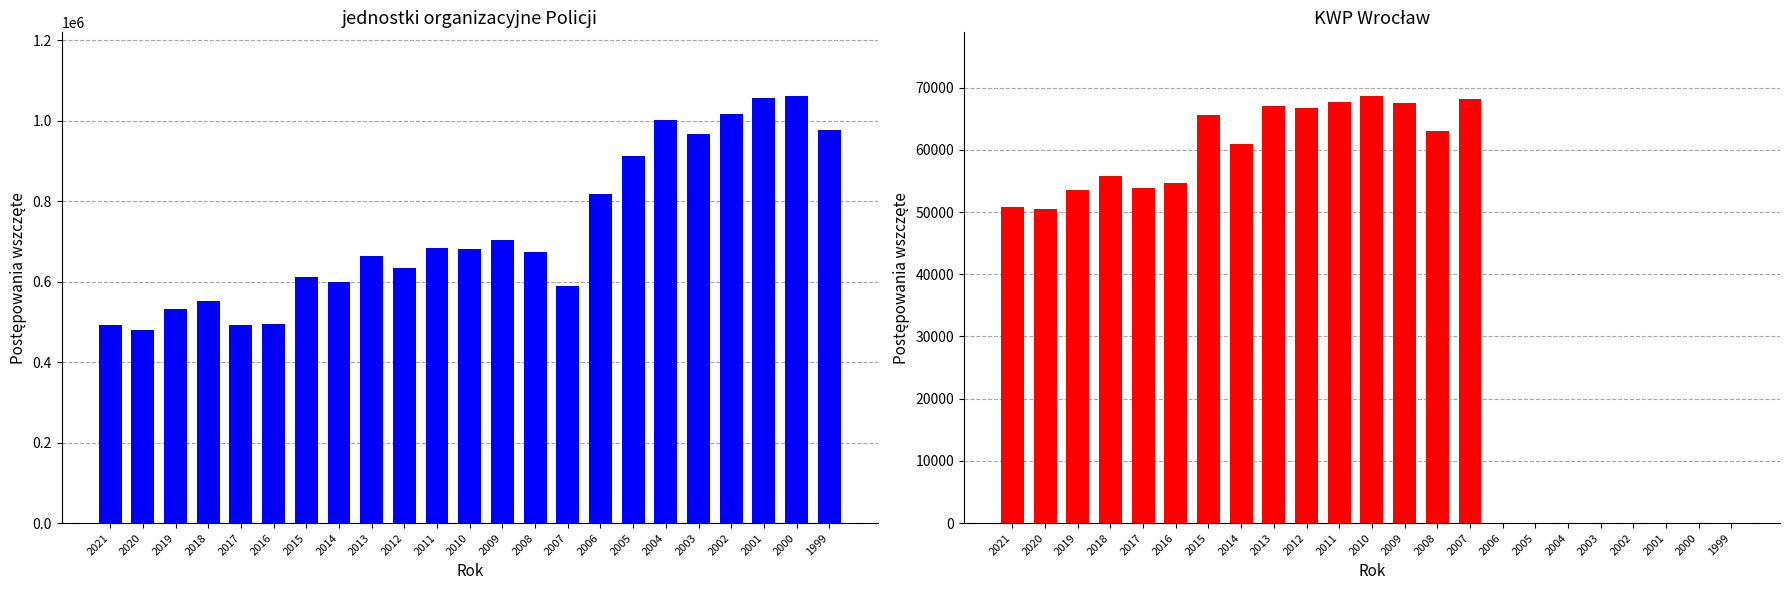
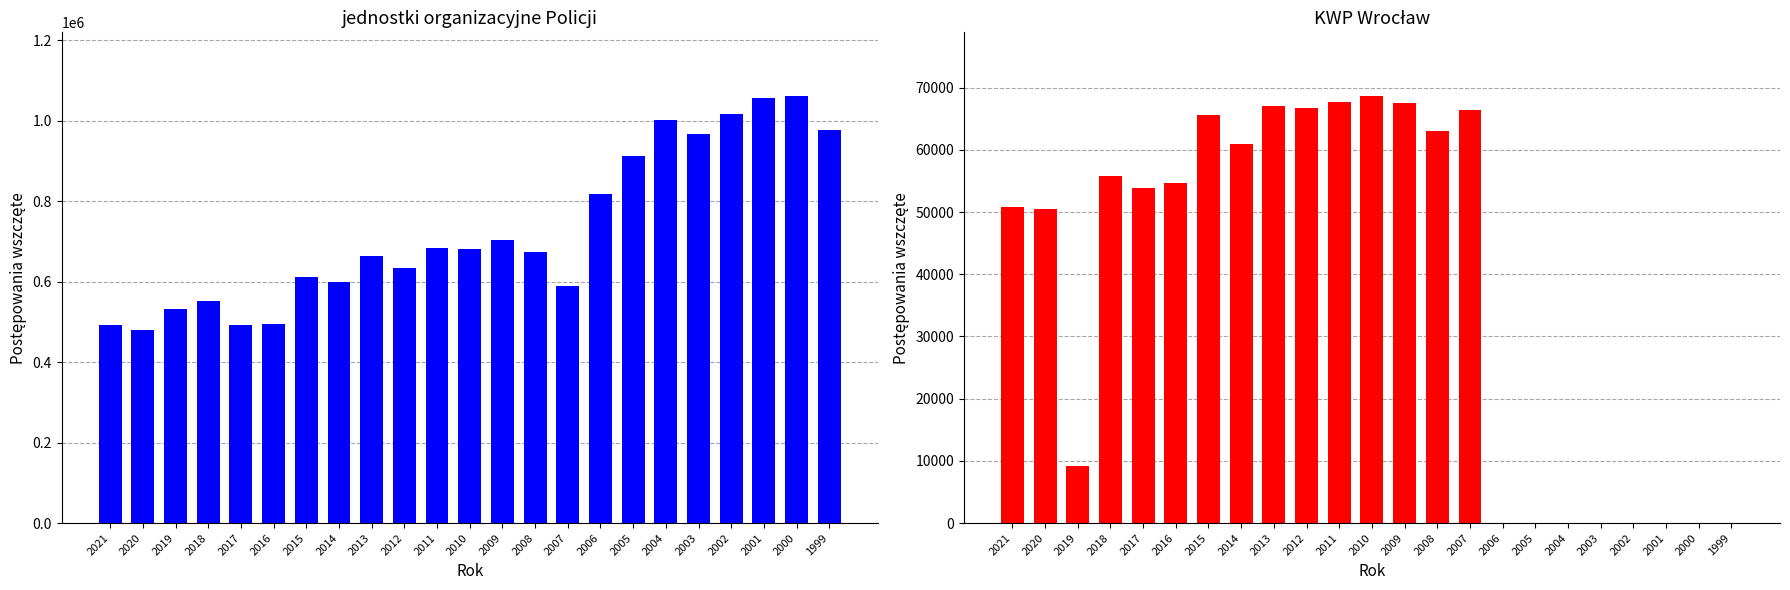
  {
    "jednostki organizacyjne Policji": {
      "2021": 490000,
      "2020": 480000,
      "2019": 530000,
      "2018": 550000,
      "2017": 490000,
      "2016": 490000,
      "2015": 610000,
      "2014": 600000,
      "2013": 660000,
      "2012": 630000,
      "2011": 680000,
      "2010": 680000,
      "2009": 700000,
      "2008": 680000,
      "2007": 590000,
      "2006": 820000,
      "2005": 910000,
      "2004": 1000000,
      "2003": 970000,
      "2002": 1020000,
      "2001": 1060000,
      "2000": 1060000,
      "1999": 980000
    },
    "KWP Wrocław": {
      "2021": 51000,
      "2020": 51000,
-     "2019": 54000,
+     "2019": 9000,
      "2018": 56000,
      "2017": 54000,
      "2016": 55000,
      "2015": 66000,
      "2014": 61000,
      "2013": 67000,
      "2012": 67000,
      "2011": 68000,
      "2010": 69000,
      "2009": 67000,
      "2008": 63000,
-     "2007": 68000,
+     "2007": 66000,
      "2006": 0,
      "2005": 0,
      "2004": 0,
      "2003": 0,
      "2002": 0,
      "2001": 0,
      "2000": 0,
      "1999": 0
    }
  }
